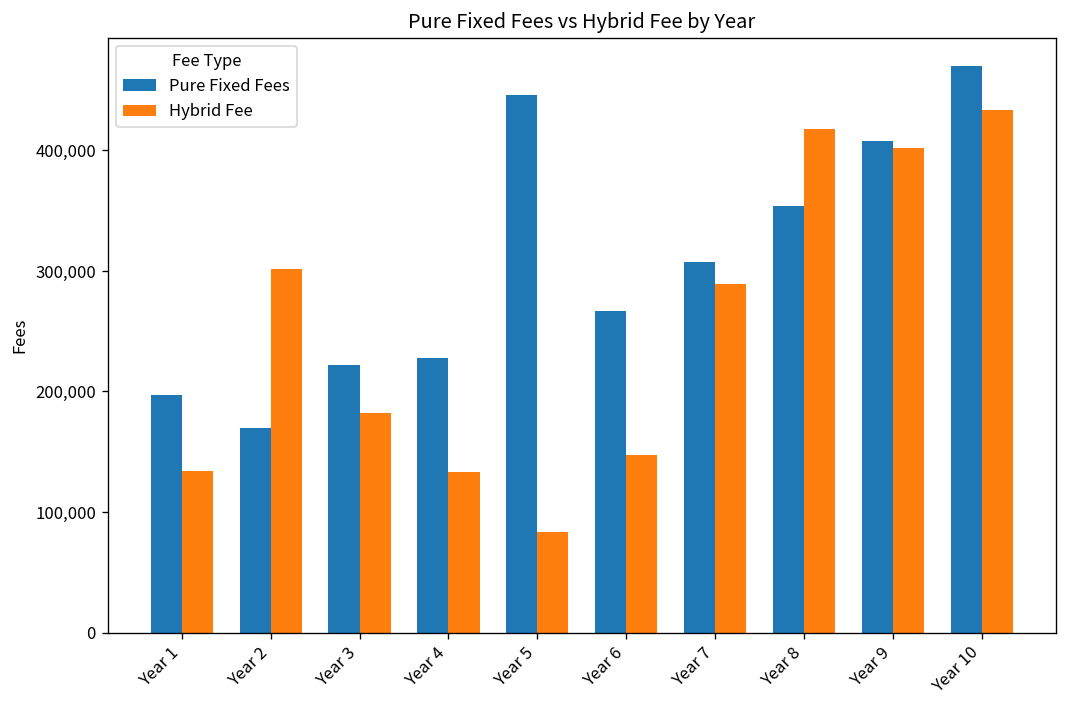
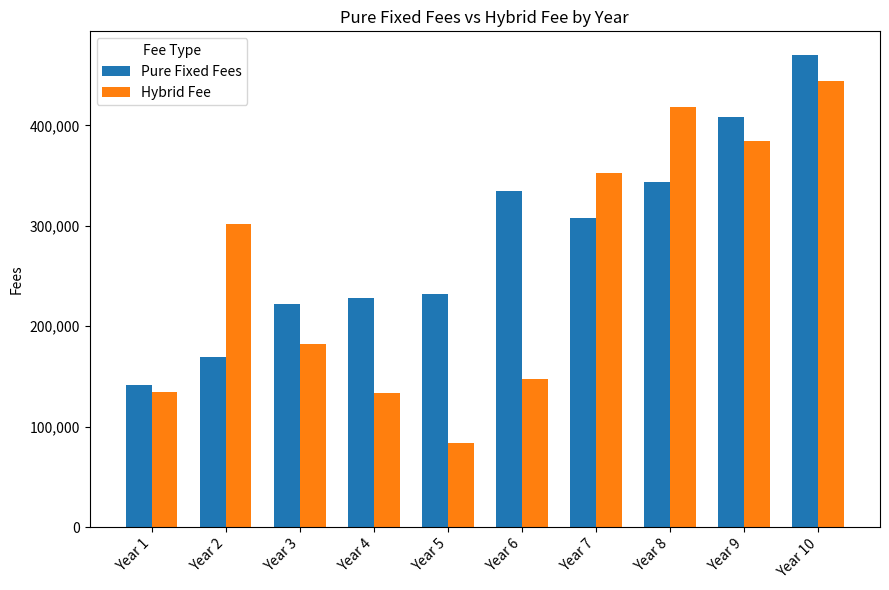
  {
    "Pure Fixed Fees": {
-     "Year 1": "197,000",
+     "Year 1": "142,000",
      "Year 2": "170,000",
      "Year 3": "222,000",
      "Year 4": "228,000",
-     "Year 5": "446,000",
-     "Year 6": "267,000",
+     "Year 5": "232,000",
+     "Year 6": "334,000",
      "Year 7": "308,000",
-     "Year 8": "354,000",
+     "Year 8": "343,000",
      "Year 9": "408,000",
      "Year 10": "470,000"
    },
    "Hybrid Fee": {
      "Year 1": "134,000",
      "Year 2": "302,000",
      "Year 3": "182,000",
      "Year 4": "133,000",
      "Year 5": "83,000",
      "Year 6": "147,000",
-     "Year 7": "289,000",
+     "Year 7": "353,000",
      "Year 8": "418,000",
-     "Year 9": "402,000",
-     "Year 10": "433,000"
+     "Year 9": "385,000",
+     "Year 10": "444,000"
    }
  }
